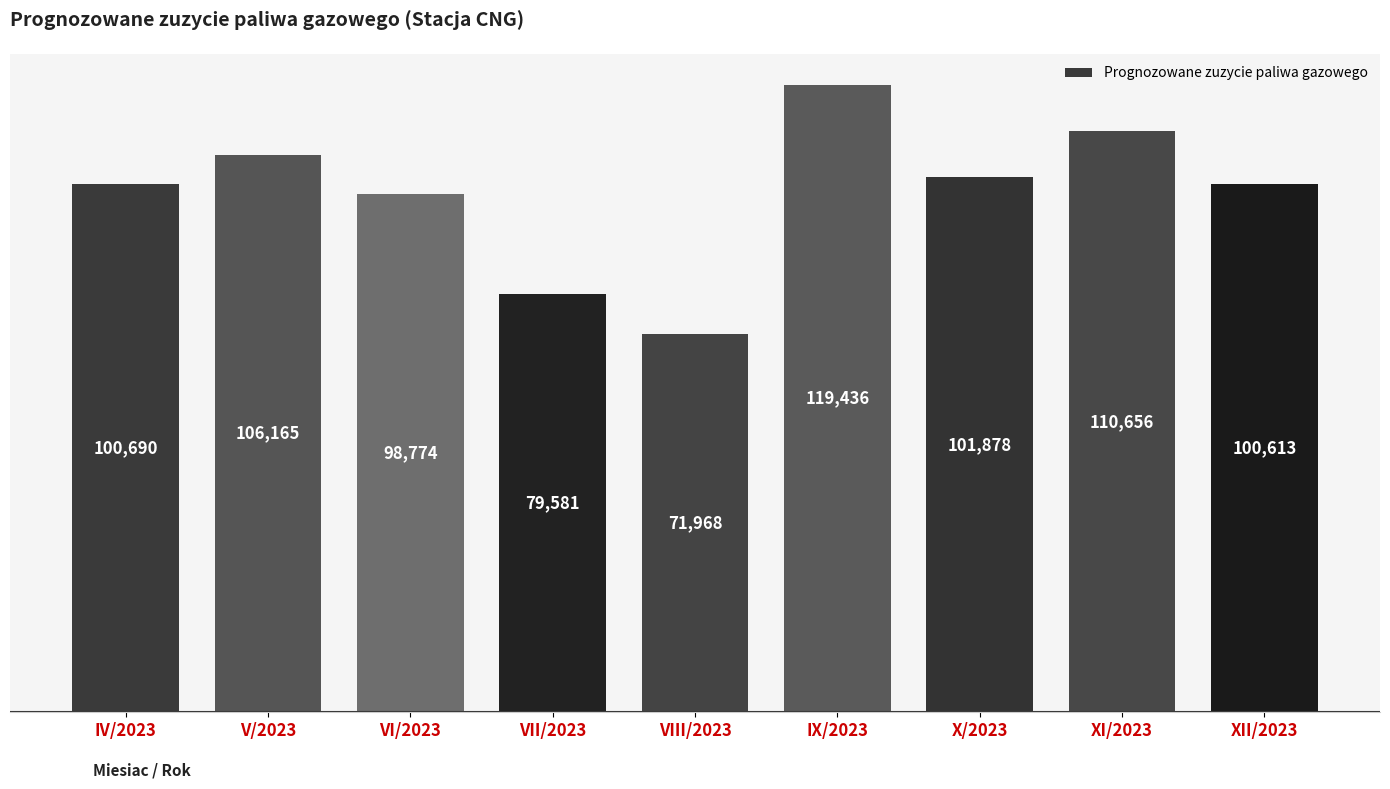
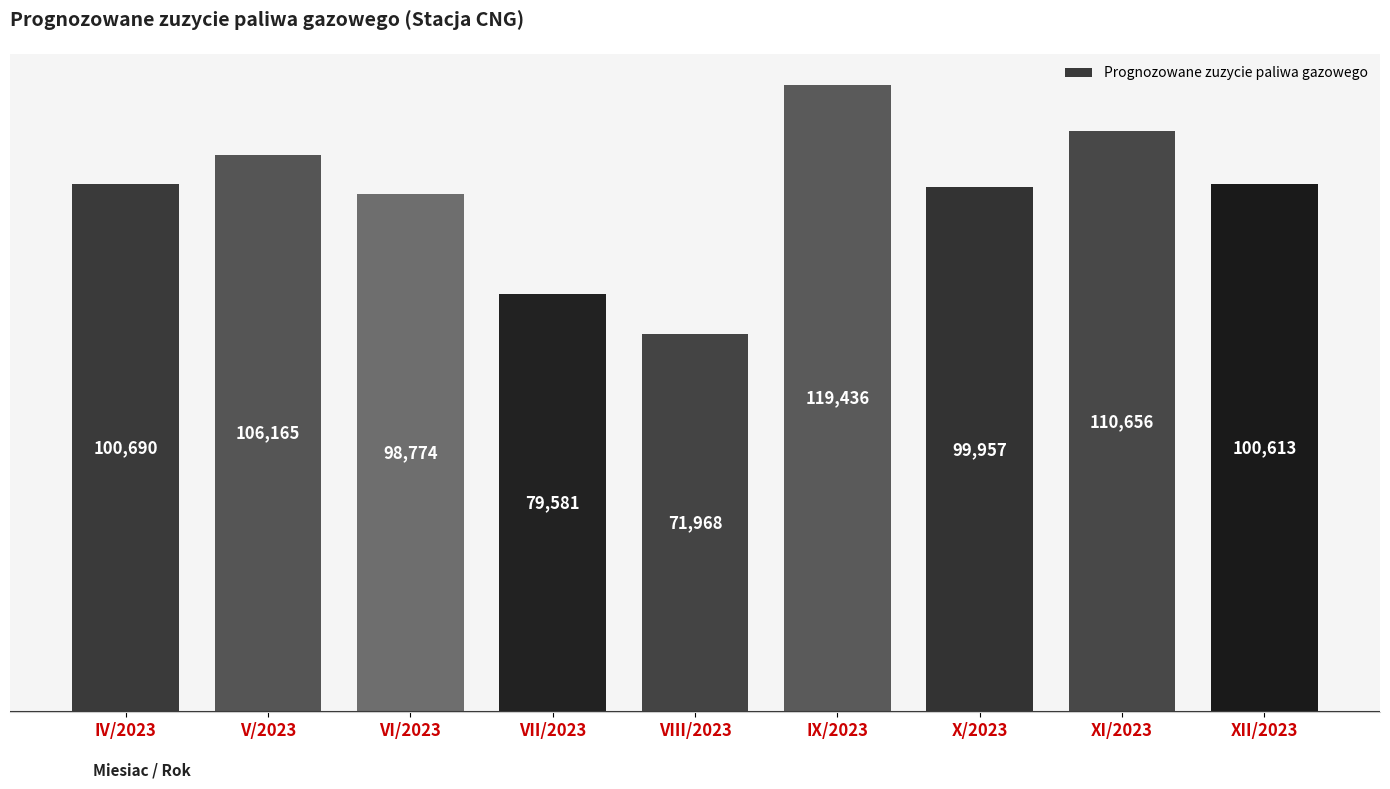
  {
    "IV/2023": "100,690",
    "V/2023": "106,165",
    "VI/2023": "98,774",
    "VII/2023": "79,581",
    "VIII/2023": "71,968",
    "IX/2023": "119,436",
-   "X/2023": "101,878",
+   "X/2023": "99,957",
    "XI/2023": "110,656",
    "XII/2023": "100,613"
  }
